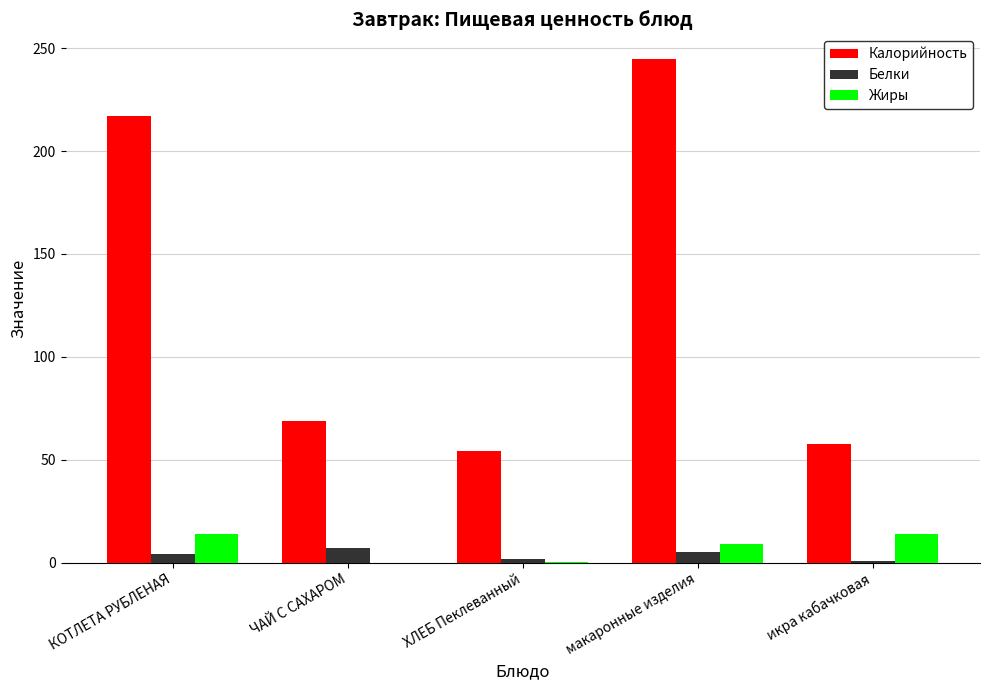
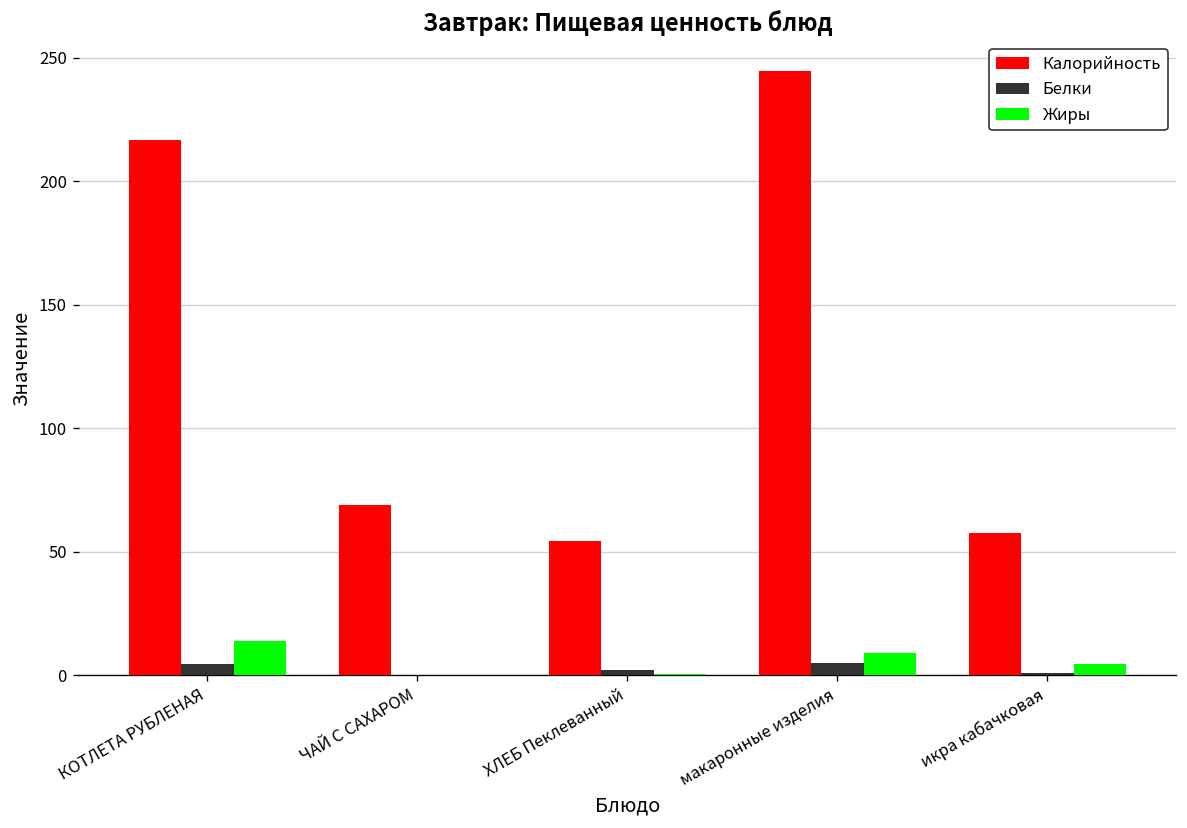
  {
    "Калорийность": {
      "КОТЛЕТА РУБЛЕНАЯ": 217,
      "ЧАЙ С САХАРОМ": 69,
      "ХЛЕБ Пеклеванный": 54,
      "макаронные изделия": 245,
      "икра кабачковая": 58
    },
    "Белки": {
      "КОТЛЕТА РУБЛЕНАЯ": 4,
-     "ЧАЙ С САХАРОМ": 7,
+     "ЧАЙ С САХАРОМ": 0,
      "ХЛЕБ Пеклеванный": 2,
      "макаронные изделия": 5
    },
    "Жиры": {
      "КОТЛЕТА РУБЛЕНАЯ": 14,
      "ЧАЙ С САХАРОМ": 0,
      "макаронные изделия": 9,
-     "икра кабачковая": 14
+     "икра кабачковая": 4
    }
  }
